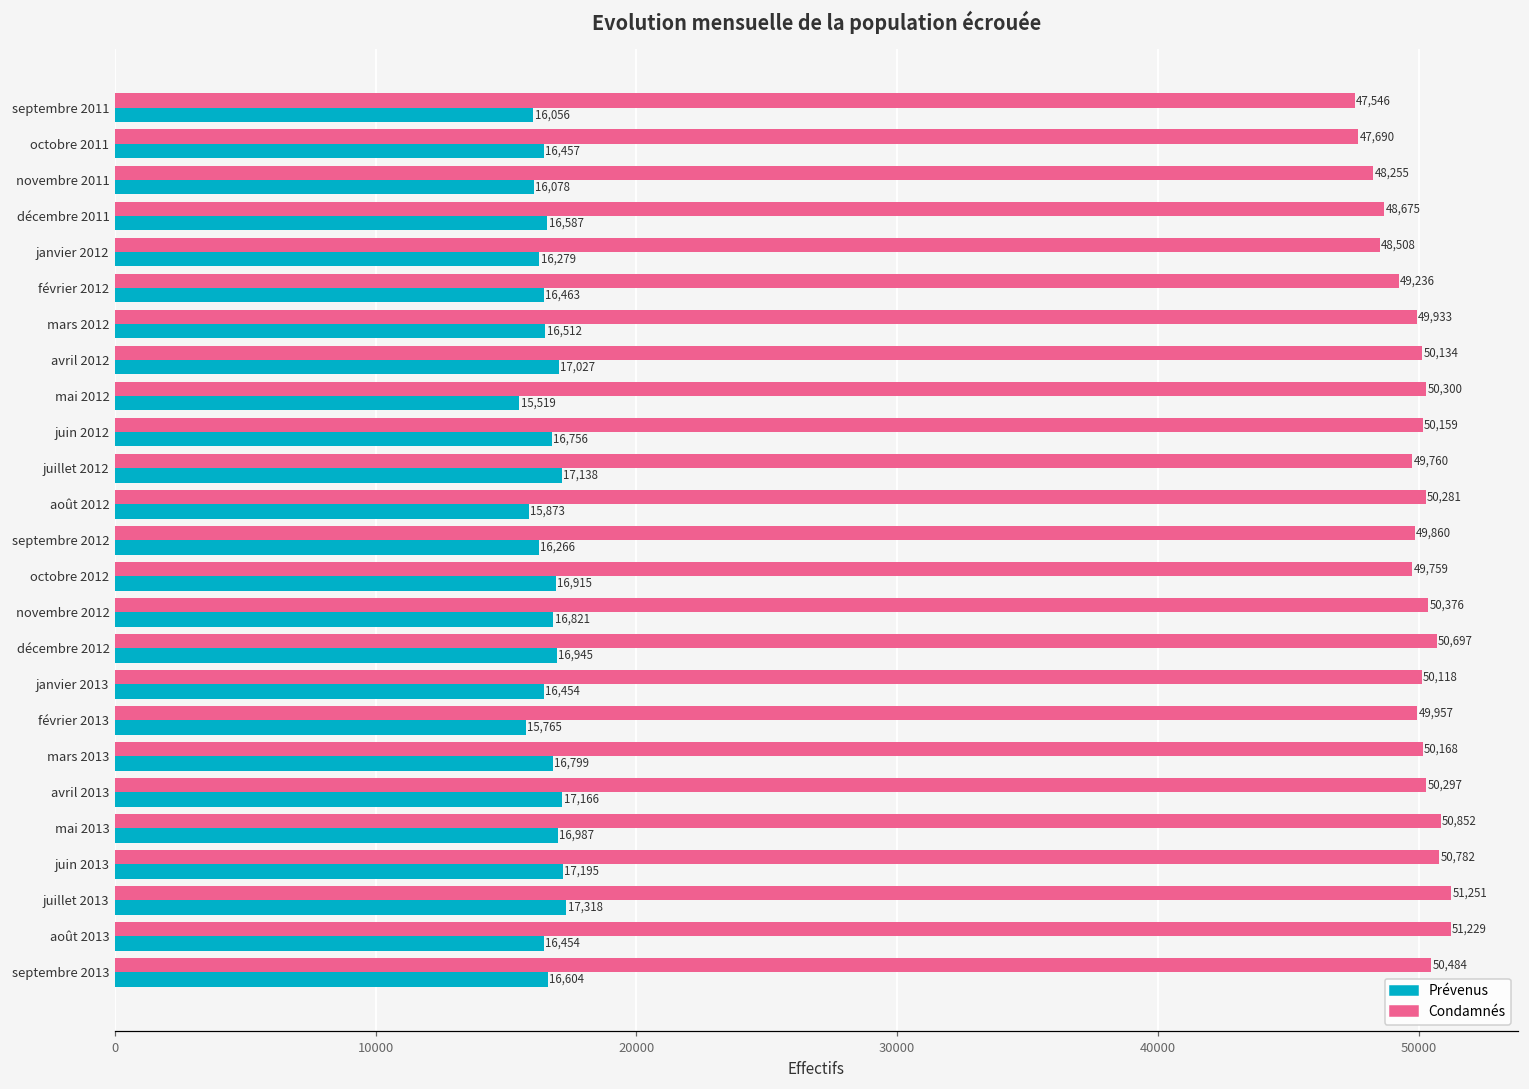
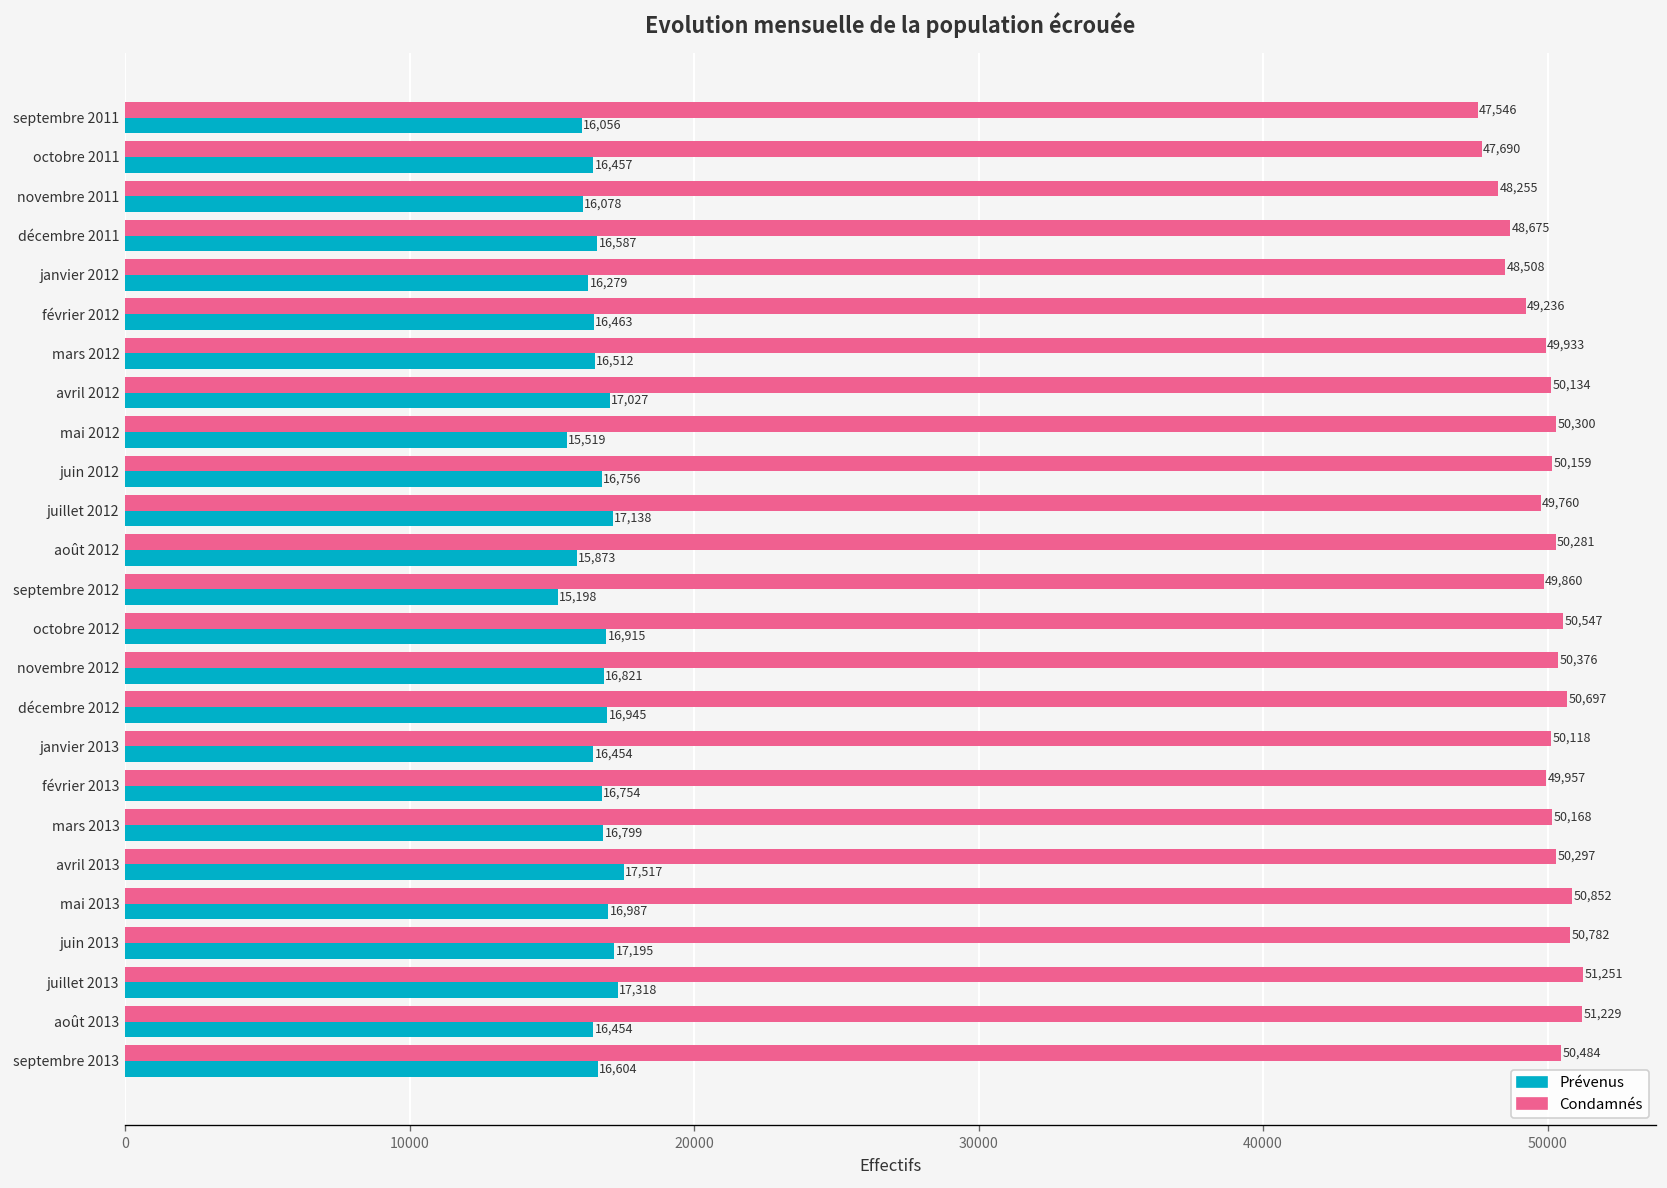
  {
    "Prévenus": {
      "septembre 2011": "16,056",
      "octobre 2011": "16,457",
      "novembre 2011": "16,078",
      "décembre 2011": "16,587",
      "janvier 2012": "16,279",
      "février 2012": "16,463",
      "mars 2012": "16,512",
      "avril 2012": "17,027",
      "mai 2012": "15,519",
      "juin 2012": "16,756",
      "juillet 2012": "17,138",
      "août 2012": "15,873",
-     "septembre 2012": "16,266",
+     "septembre 2012": "15,198",
      "octobre 2012": "16,915",
      "novembre 2012": "16,821",
      "décembre 2012": "16,945",
      "janvier 2013": "16,454",
-     "février 2013": "15,765",
+     "février 2013": "16,754",
      "mars 2013": "16,799",
-     "avril 2013": "17,166",
+     "avril 2013": "17,517",
      "mai 2013": "16,987",
      "juin 2013": "17,195",
      "juillet 2013": "17,318",
      "août 2013": "16,454",
      "septembre 2013": "16,604"
    },
    "Condamnés": {
      "septembre 2011": "47,546",
      "octobre 2011": "47,690",
      "novembre 2011": "48,255",
      "décembre 2011": "48,675",
      "janvier 2012": "48,508",
      "février 2012": "49,236",
      "mars 2012": "49,933",
      "avril 2012": "50,134",
      "mai 2012": "50,300",
      "juin 2012": "50,159",
      "juillet 2012": "49,760",
      "août 2012": "50,281",
      "septembre 2012": "49,860",
-     "octobre 2012": "49,759",
+     "octobre 2012": "50,547",
      "novembre 2012": "50,376",
      "décembre 2012": "50,697",
      "janvier 2013": "50,118",
      "février 2013": "49,957",
      "mars 2013": "50,168",
      "avril 2013": "50,297",
      "mai 2013": "50,852",
      "juin 2013": "50,782",
      "juillet 2013": "51,251",
      "août 2013": "51,229",
      "septembre 2013": "50,484"
    }
  }
